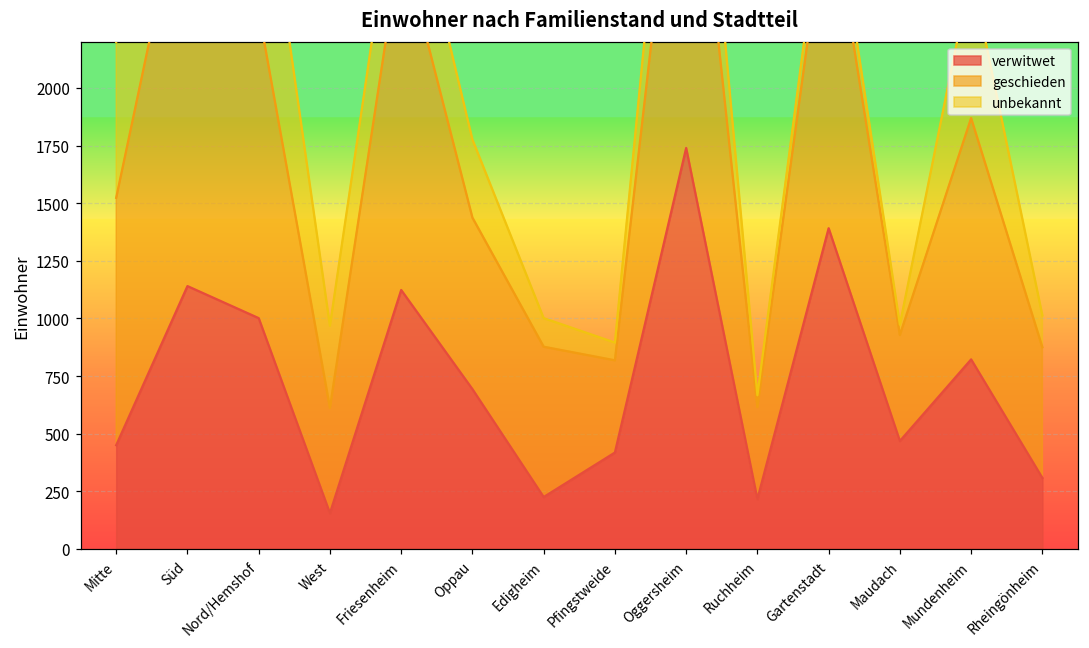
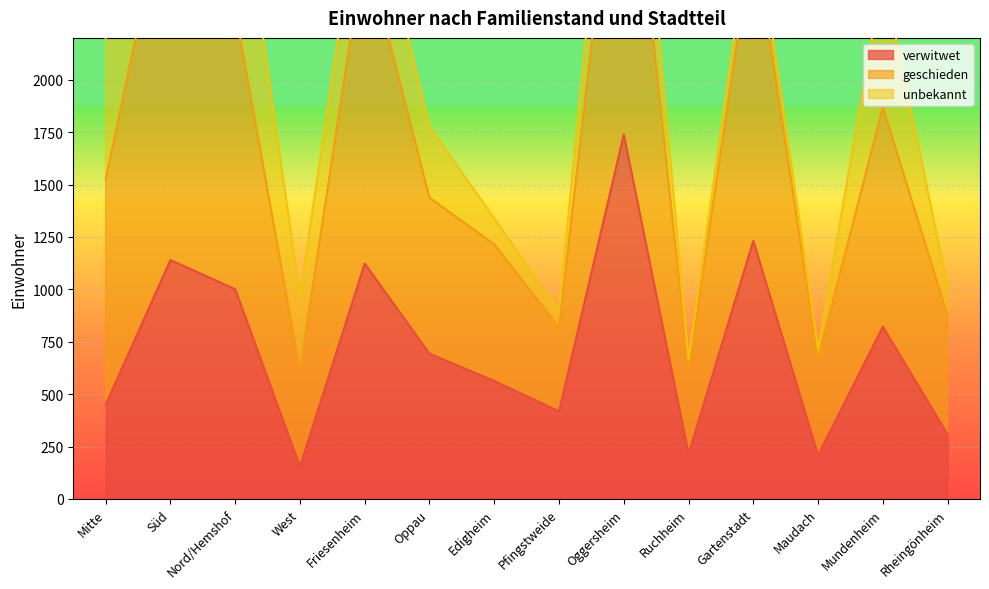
  {
    "verwitwet": {
      "Mitte": 450,
      "Süd": 1140,
      "Nord/Hemshof": 1000,
      "West": 160,
      "Friesenheim": 1120,
      "Oppau": 690,
-     "Edigheim": 230,
+     "Edigheim": 560,
      "Pfingstweide": 420,
      "Oggersheim": 1740,
      "Ruchheim": 220,
-     "Gartenstadt": 1390,
-     "Maudach": 470,
+     "Gartenstadt": 1230,
+     "Maudach": 210,
      "Mundenheim": 820,
      "Rheingönheim": 310
    }
  }
